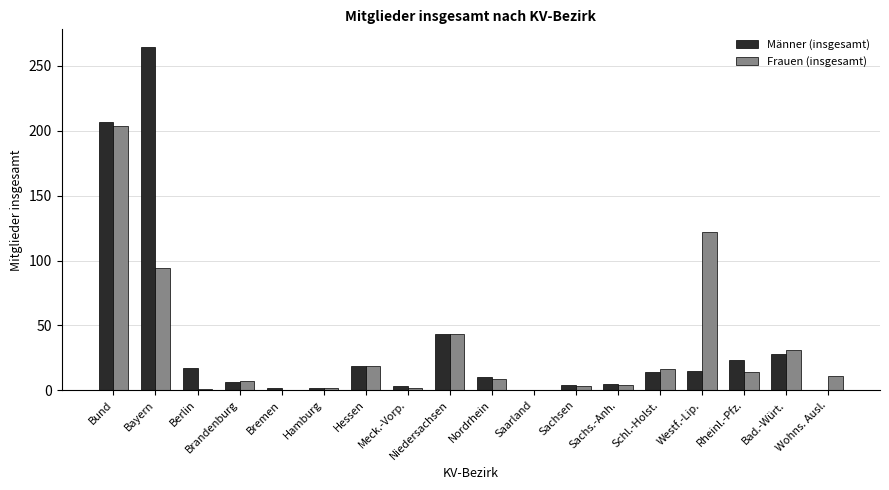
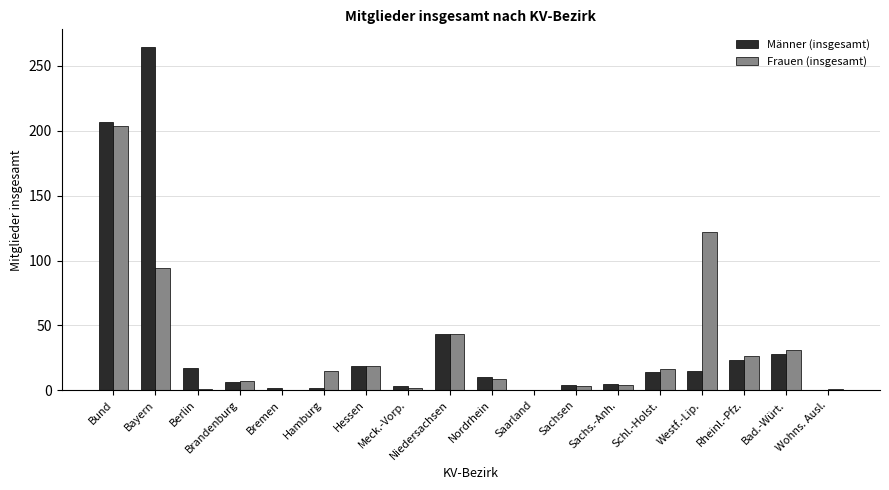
  {
    "Männer (insgesamt)": {
      "Bund": 207,
      "Bayern": 265,
      "Berlin": 17,
      "Brandenburg": 6,
      "Bremen": 2,
      "Hamburg": 2,
      "Hessen": 19,
      "Meck.-Vorp.": 3,
      "Niedersachsen": 43,
      "Nordrhein": 10,
      "Saarland": 0,
      "Sachsen": 4,
      "Sachs.-Anh.": 5,
      "Schl.-Holst.": 14,
      "Westf.-Lip.": 15,
      "Rheinl.-Pfz.": 23,
      "Bad.-Würt.": 28,
      "Wohns. Ausl.": 0
    },
    "Frauen (insgesamt)": {
      "Bund": 204,
      "Bayern": 94,
      "Brandenburg": 7,
      "Bremen": 0,
-     "Hamburg": 2,
+     "Hamburg": 15,
      "Hessen": 19,
      "Meck.-Vorp.": 2,
      "Niedersachsen": 43,
      "Nordrhein": 9,
      "Saarland": 0,
      "Sachsen": 3,
      "Sachs.-Anh.": 4,
      "Schl.-Holst.": 16,
      "Westf.-Lip.": 122,
-     "Rheinl.-Pfz.": 14,
+     "Rheinl.-Pfz.": 26,
      "Bad.-Würt.": 31,
-     "Wohns. Ausl.": 11
+     "Wohns. Ausl.": 1
    }
  }
